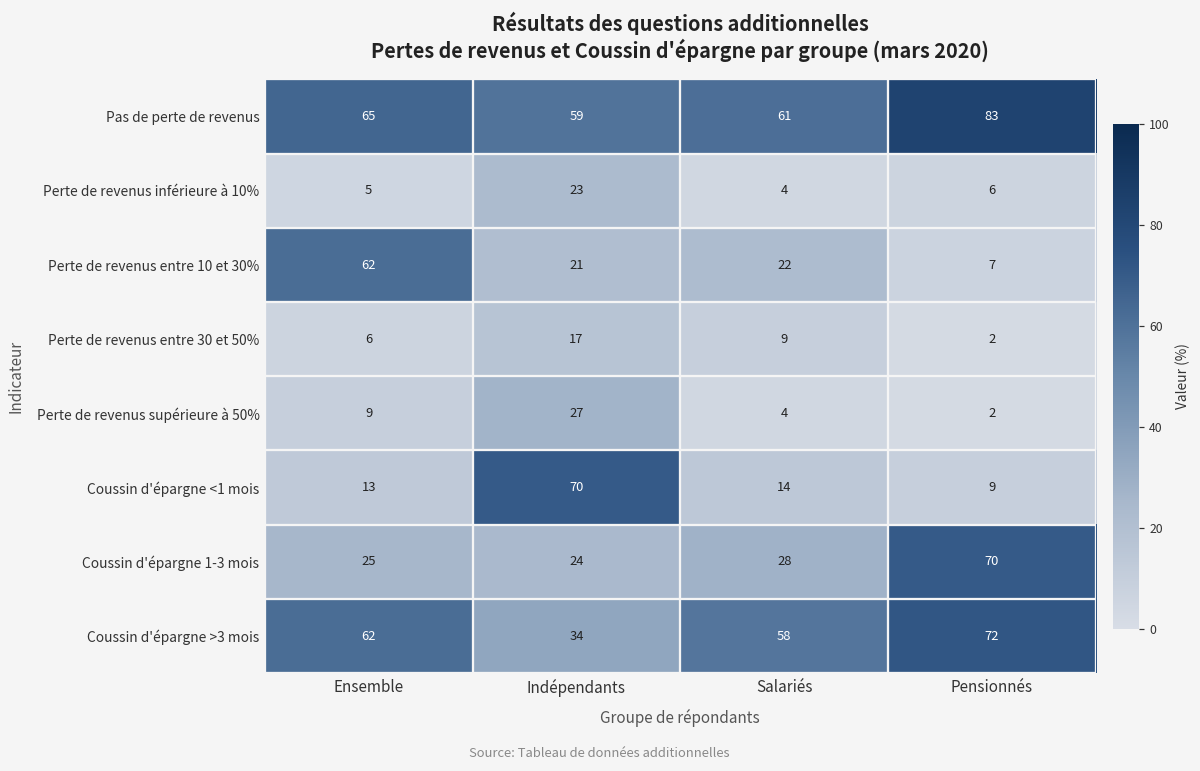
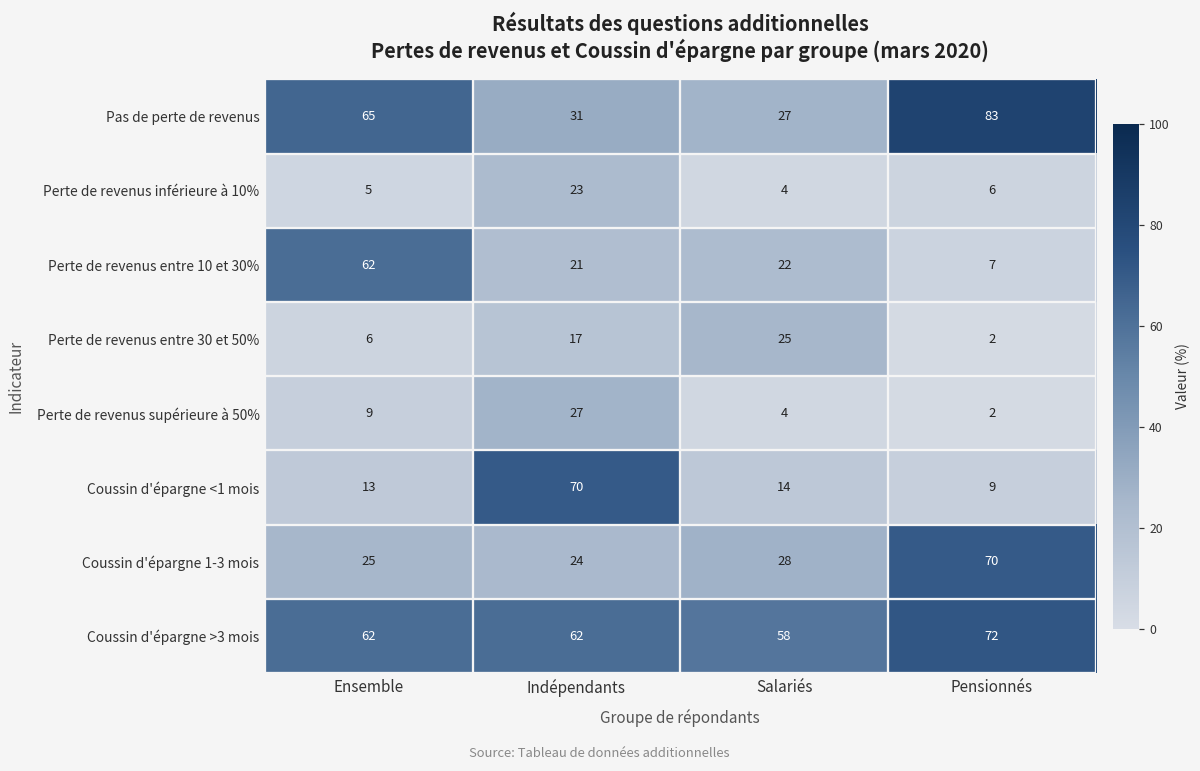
  {
    "Pas de perte de revenus": {
      "Ensemble": 65,
-     "Indépendants": 59,
-     "Salariés": 61,
+     "Indépendants": 31,
+     "Salariés": 27,
      "Pensionnés": 83
    },
    "Perte de revenus inférieure à 10%": {
      "Ensemble": 5,
      "Indépendants": 23,
      "Salariés": 4,
      "Pensionnés": 6
    },
    "Perte de revenus entre 10 et 30%": {
      "Ensemble": 62,
      "Indépendants": 21,
      "Salariés": 22,
      "Pensionnés": 7
    },
    "Perte de revenus entre 30 et 50%": {
      "Ensemble": 6,
      "Indépendants": 17,
-     "Salariés": 9,
+     "Salariés": 25,
      "Pensionnés": 2
    },
    "Perte de revenus supérieure à 50%": {
      "Ensemble": 9,
      "Indépendants": 27,
      "Salariés": 4,
      "Pensionnés": 2
    },
    "Coussin d'épargne <1 mois": {
      "Ensemble": 13,
      "Indépendants": 70,
      "Salariés": 14,
      "Pensionnés": 9
    },
    "Coussin d'épargne 1-3 mois": {
      "Ensemble": 25,
      "Indépendants": 24,
      "Salariés": 28,
      "Pensionnés": 70
    },
    "Coussin d'épargne >3 mois": {
      "Ensemble": 62,
-     "Indépendants": 34,
+     "Indépendants": 62,
      "Salariés": 58,
      "Pensionnés": 72
    }
  }
